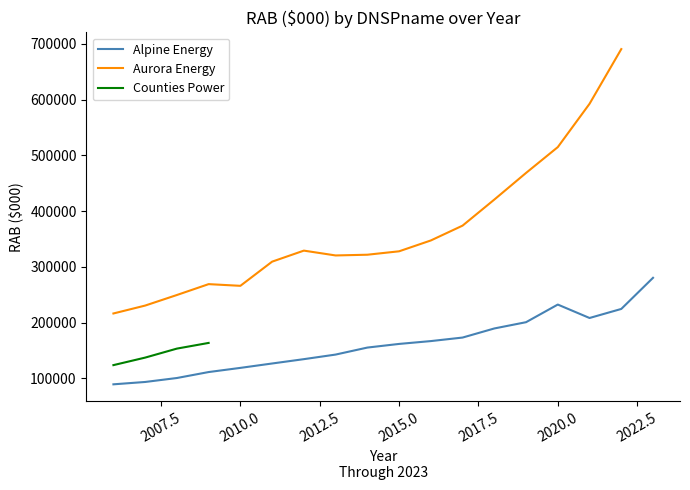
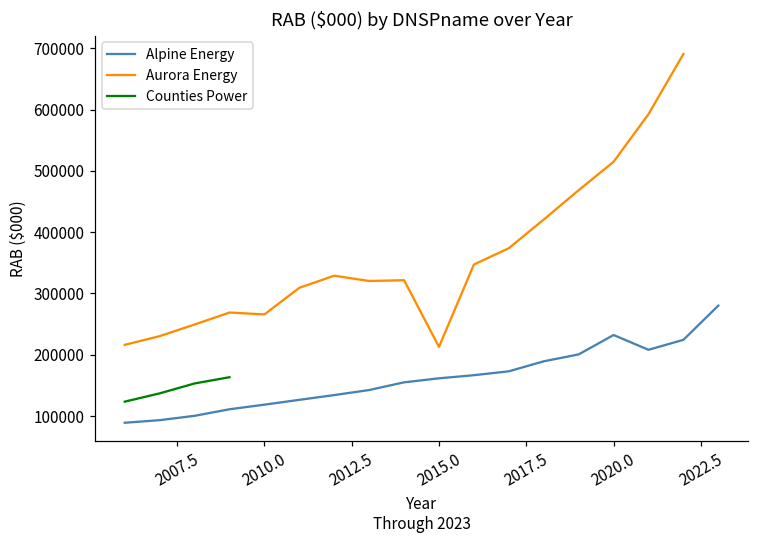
  {
    "Alpine Energy": {
      "2010.0": 120000,
      "2015.0": 160000,
      "2020.0": 230000
    },
    "Aurora Energy": {
      "2010.0": 270000,
-     "2015.0": 330000,
+     "2015.0": 210000,
      "2020.0": 510000
    }
  }
